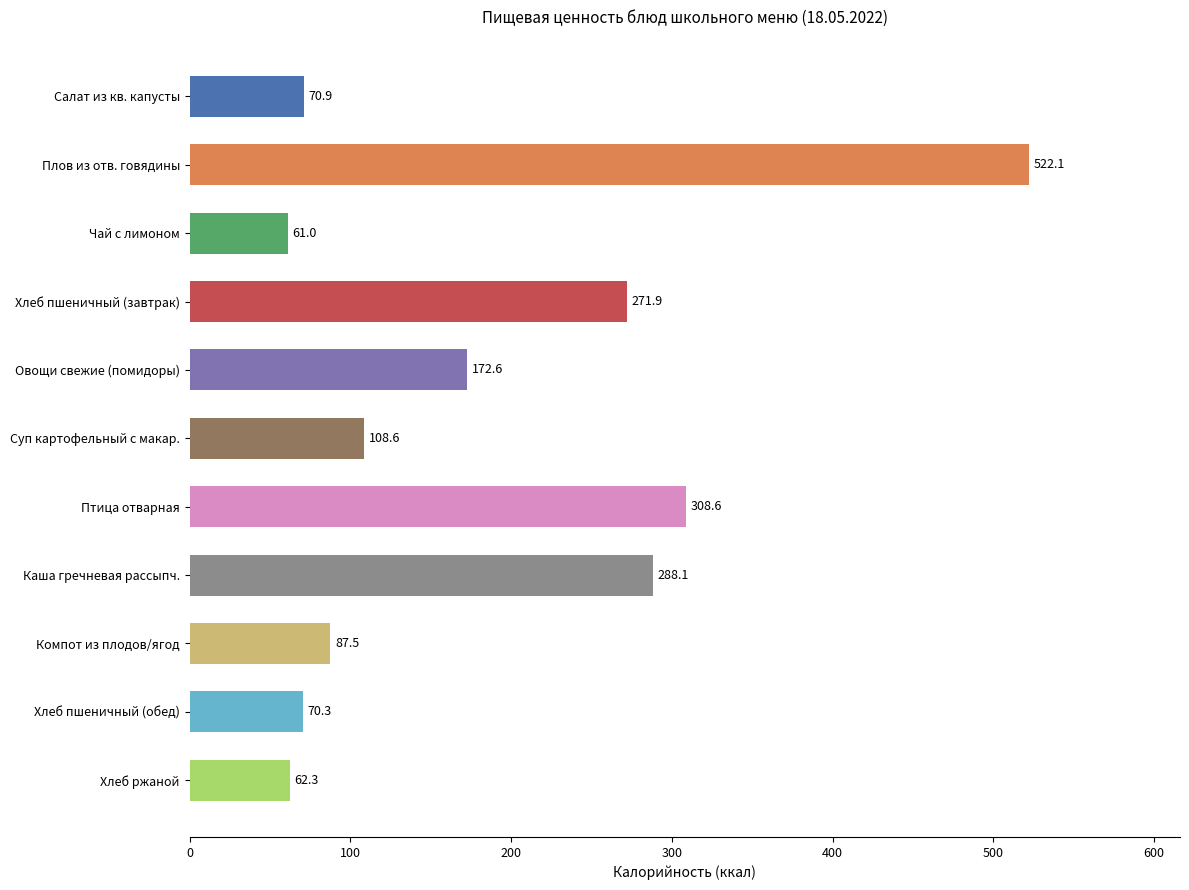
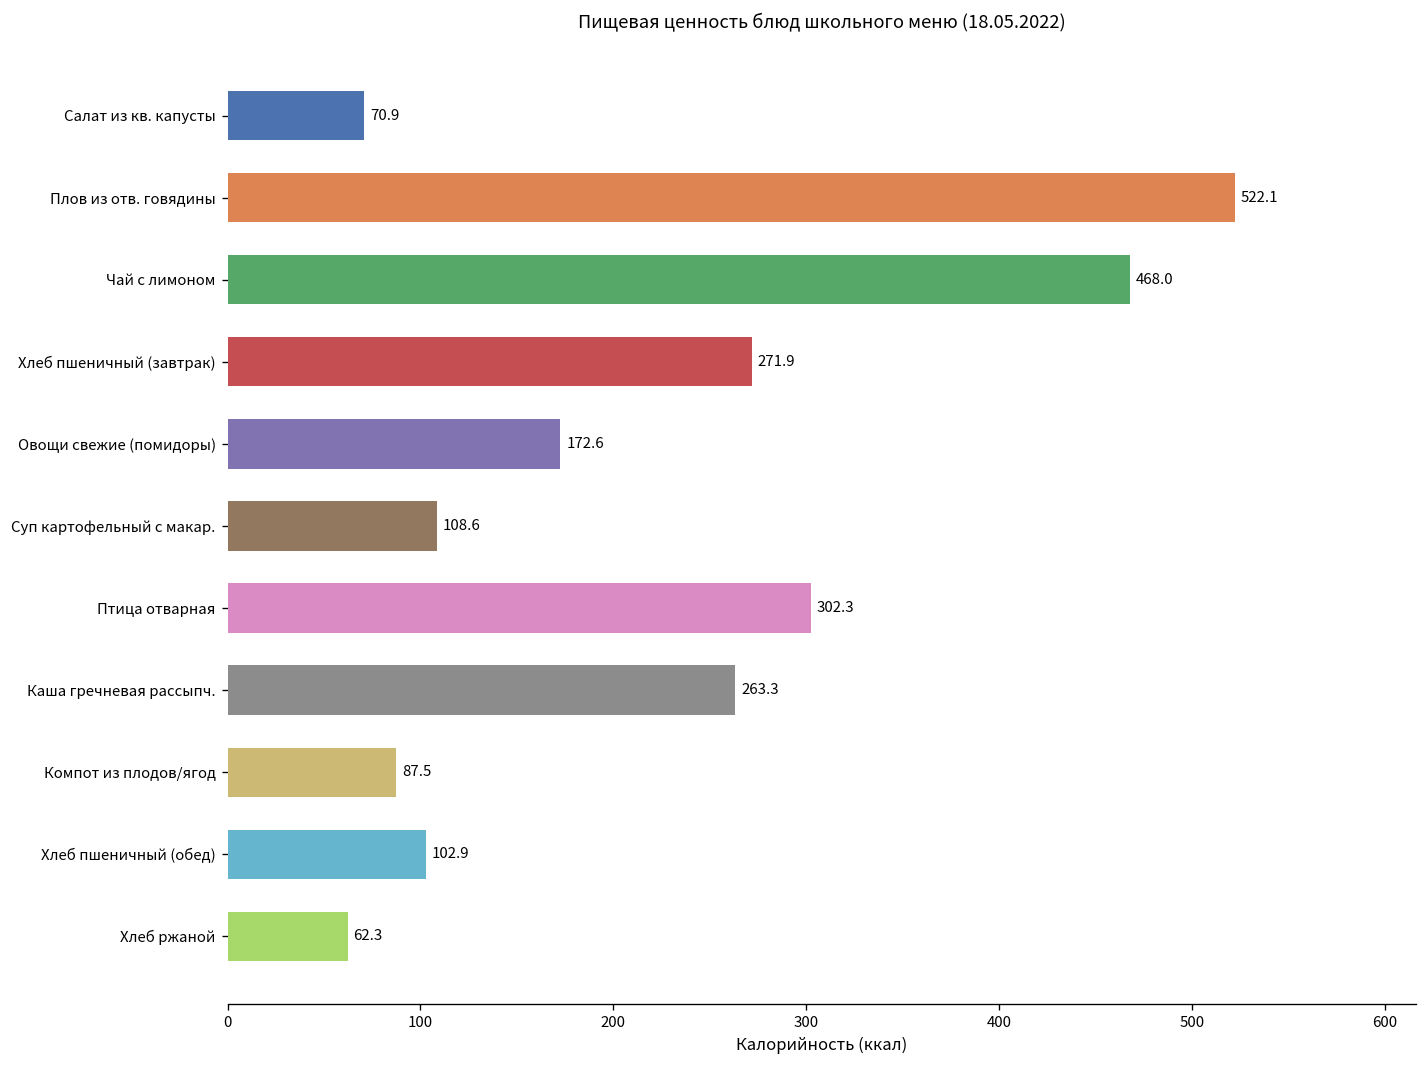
  {
    "Салат из кв. капусты": 70.9,
    "Плов из отв. говядины": 522.1,
-   "Чай с лимоном": 61.0,
+   "Чай с лимоном": 468.0,
    "Хлеб пшеничный (завтрак)": 271.9,
    "Овощи свежие (помидоры)": 172.6,
    "Суп картофельный с макар.": 108.6,
-   "Птица отварная": 308.6,
-   "Каша гречневая рассыпч.": 288.1,
+   "Птица отварная": 302.3,
+   "Каша гречневая рассыпч.": 263.3,
    "Компот из плодов/ягод": 87.5,
-   "Хлеб пшеничный (обед)": 70.3,
+   "Хлеб пшеничный (обед)": 102.9,
    "Хлеб ржаной": 62.3
  }
